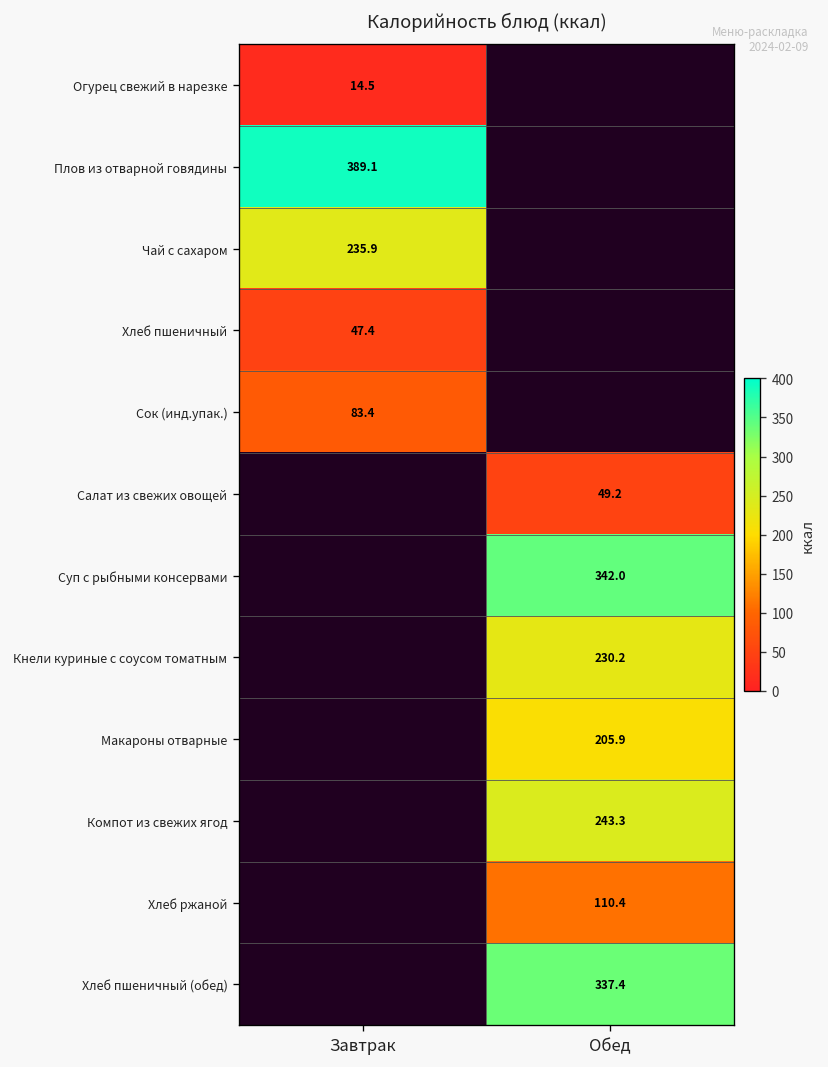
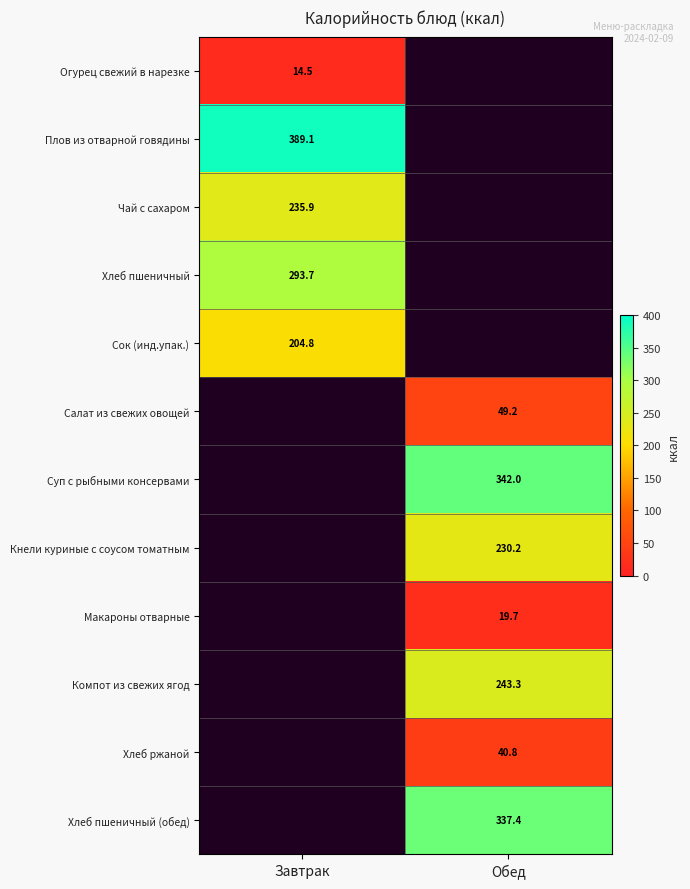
  {
    "Огурец свежий в нарезке": {
      "Завтрак": 14.5
    },
    "Плов из отварной говядины": {
      "Завтрак": 389.1
    },
    "Чай с сахаром": {
      "Завтрак": 235.9
    },
    "Хлеб пшеничный": {
-     "Завтрак": 47.4
+     "Завтрак": 293.7
    },
    "Сок (инд.упак.)": {
-     "Завтрак": 83.4
+     "Завтрак": 204.8
    },
    "Салат из свежих овощей": {
      "Обед": 49.2
    },
    "Суп с рыбными консервами": {
      "Обед": 342.0
    },
    "Кнели куриные с соусом томатным": {
      "Обед": 230.2
    },
    "Макароны отварные": {
-     "Обед": 205.9
+     "Обед": 19.7
    },
    "Компот из свежих ягод": {
      "Обед": 243.3
    },
    "Хлеб ржаной": {
-     "Обед": 110.4
+     "Обед": 40.8
    },
    "Хлеб пшеничный (обед)": {
      "Обед": 337.4
    }
  }
